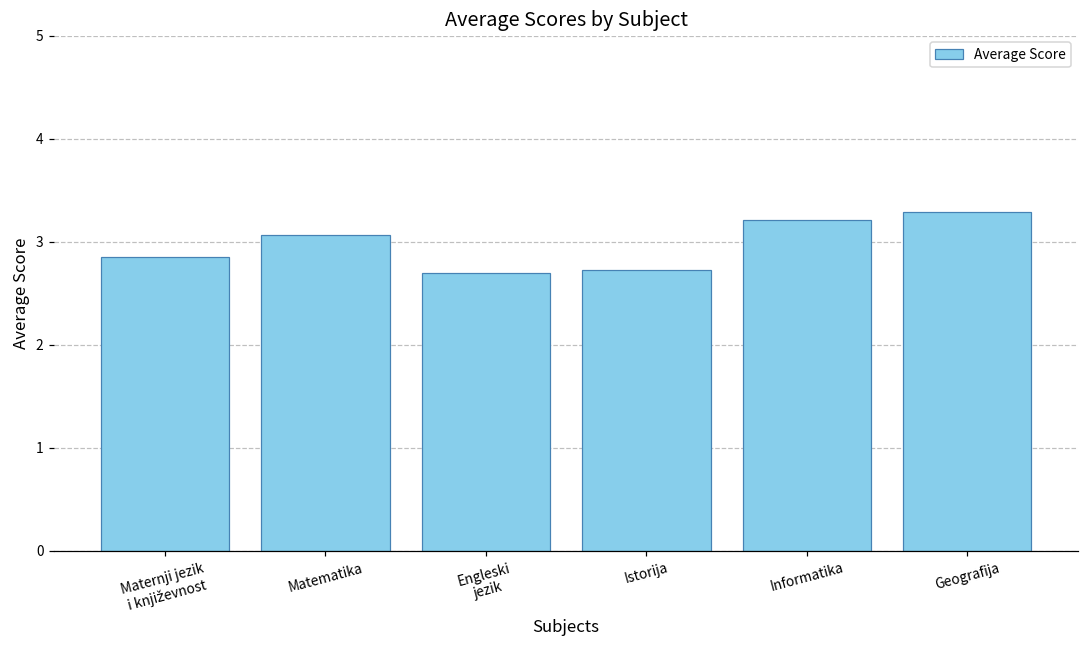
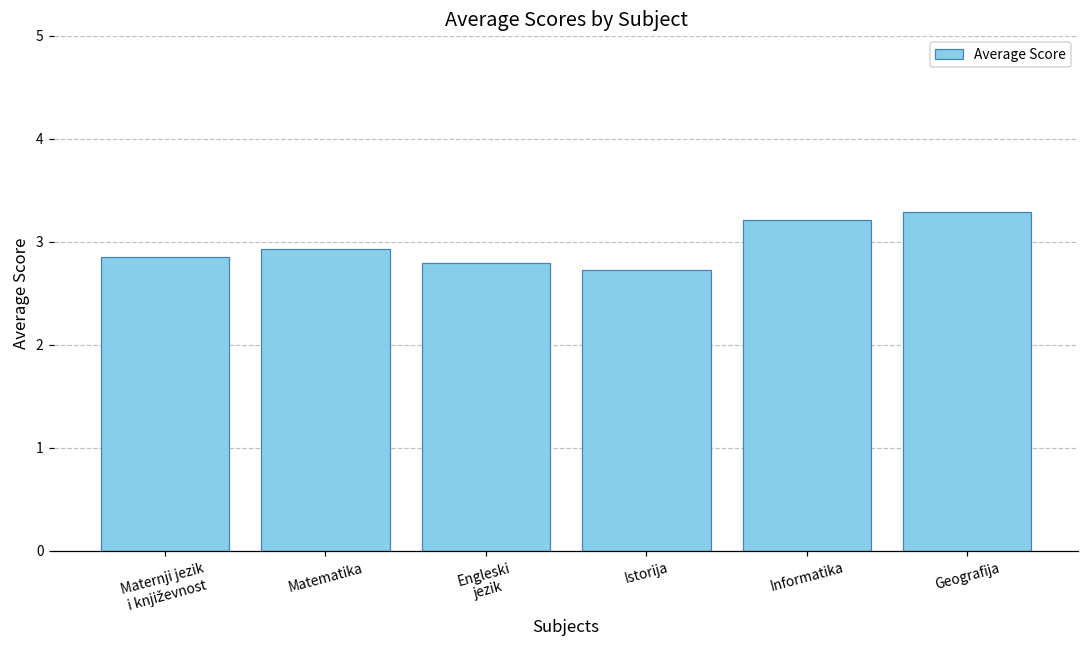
  {
    "Maternji jezik i književnost": 2.9,
-   "Matematika": 3.1,
-   "Engleski jezik": 2.7,
+   "Matematika": 2.9,
+   "Engleski jezik": 2.8,
    "Istorija": 2.7,
    "Informatika": 3.2,
    "Geografija": 3.3
  }
